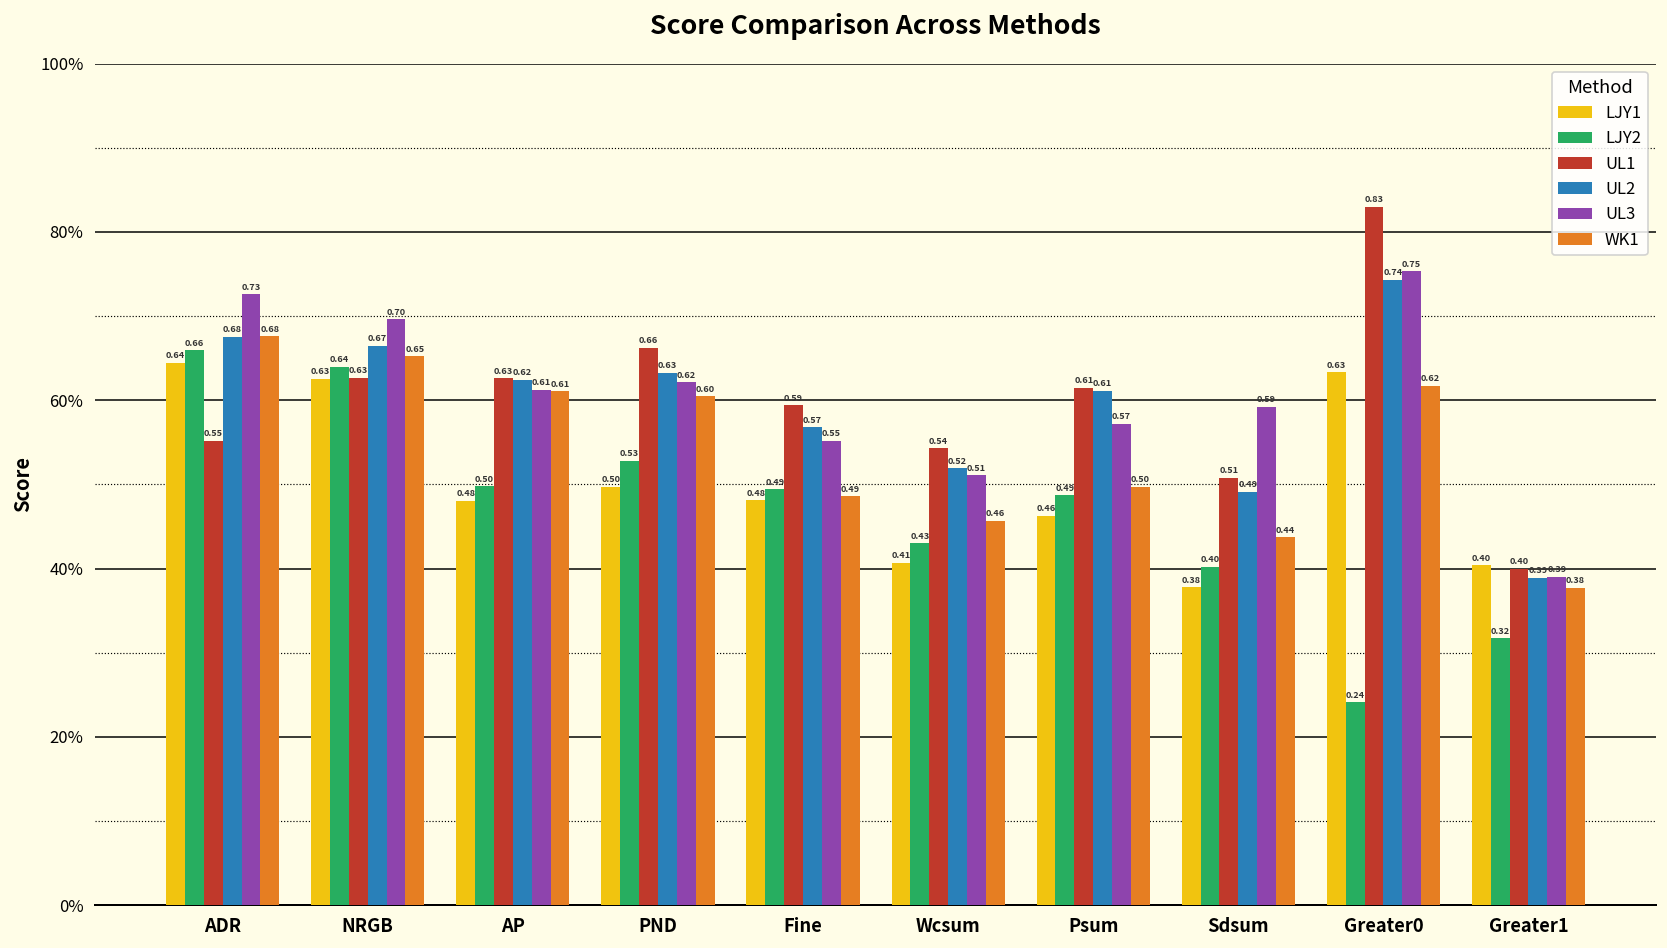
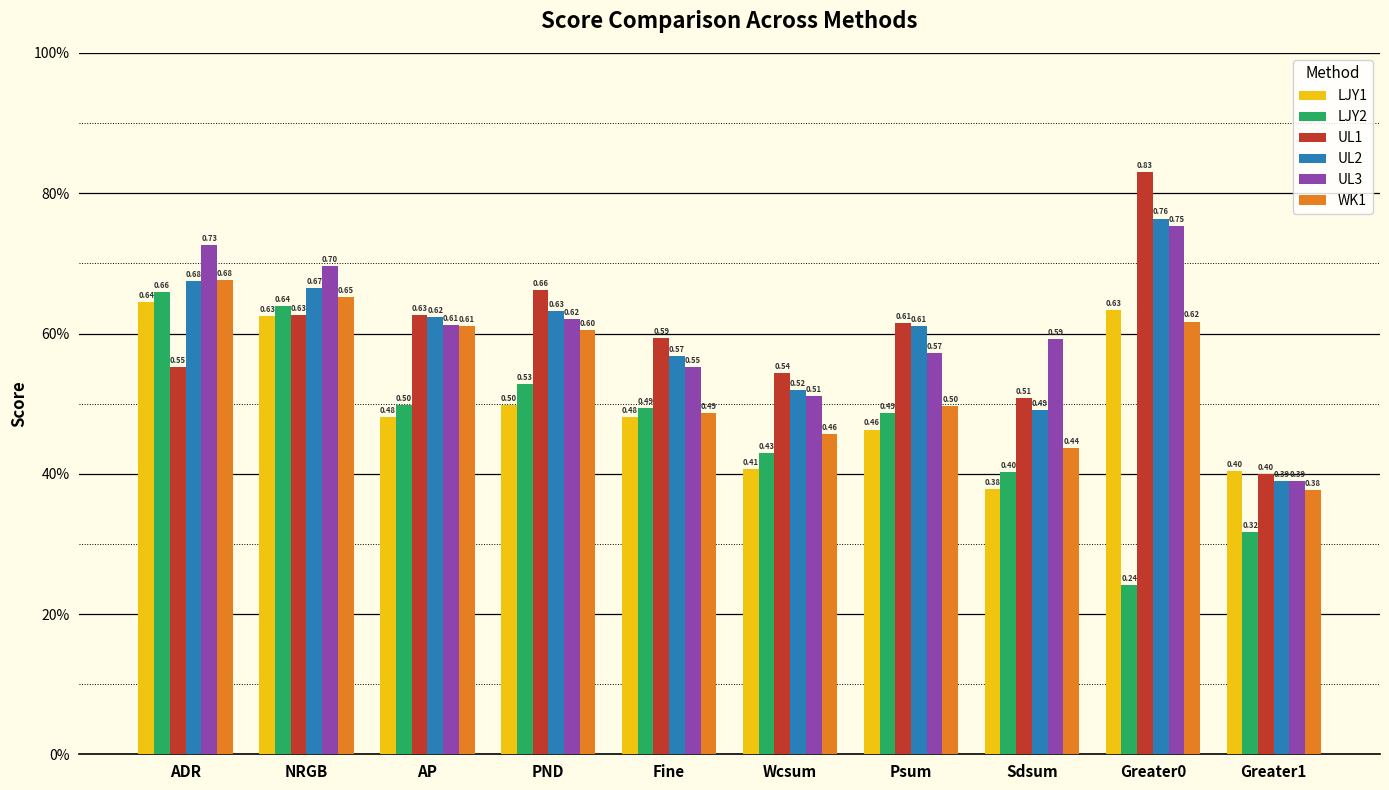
  {
    "LJY1": {
      "ADR": 0.64,
      "NRGB": 0.63,
      "AP": 0.48,
      "PND": 0.50,
      "Fine": 0.48,
      "Wcsum": 0.41,
      "Psum": 0.46,
      "Sdsum": 0.38,
      "Greater0": 0.63,
      "Greater1": 0.40
    },
    "LJY2": {
      "ADR": 0.66,
      "NRGB": 0.64,
      "AP": 0.50,
      "PND": 0.53,
      "Fine": 0.49,
      "Wcsum": 0.43,
      "Psum": 0.49,
      "Sdsum": 0.40,
      "Greater0": 0.24,
      "Greater1": 0.32
    },
    "UL1": {
      "ADR": 0.55,
      "NRGB": 0.63,
      "AP": 0.63,
      "PND": 0.66,
      "Fine": 0.59,
      "Wcsum": 0.54,
      "Psum": 0.61,
      "Sdsum": 0.51,
      "Greater0": 0.83,
      "Greater1": 0.40
    },
    "UL2": {
      "ADR": 0.68,
      "NRGB": 0.67,
      "AP": 0.62,
      "PND": 0.63,
      "Fine": 0.57,
      "Wcsum": 0.52,
      "Psum": 0.61,
      "Sdsum": 0.49,
-     "Greater0": 0.74,
+     "Greater0": 0.76,
      "Greater1": 0.39
    },
    "UL3": {
      "ADR": 0.73,
      "NRGB": 0.70,
      "AP": 0.61,
      "PND": 0.62,
      "Fine": 0.55,
      "Wcsum": 0.51,
      "Psum": 0.57,
      "Sdsum": 0.59,
      "Greater0": 0.75,
      "Greater1": 0.39
    },
    "WK1": {
      "ADR": 0.68,
      "NRGB": 0.65,
      "AP": 0.61,
      "PND": 0.60,
      "Fine": 0.49,
      "Wcsum": 0.46,
      "Psum": 0.50,
      "Sdsum": 0.44,
      "Greater0": 0.62,
      "Greater1": 0.38
    }
  }
